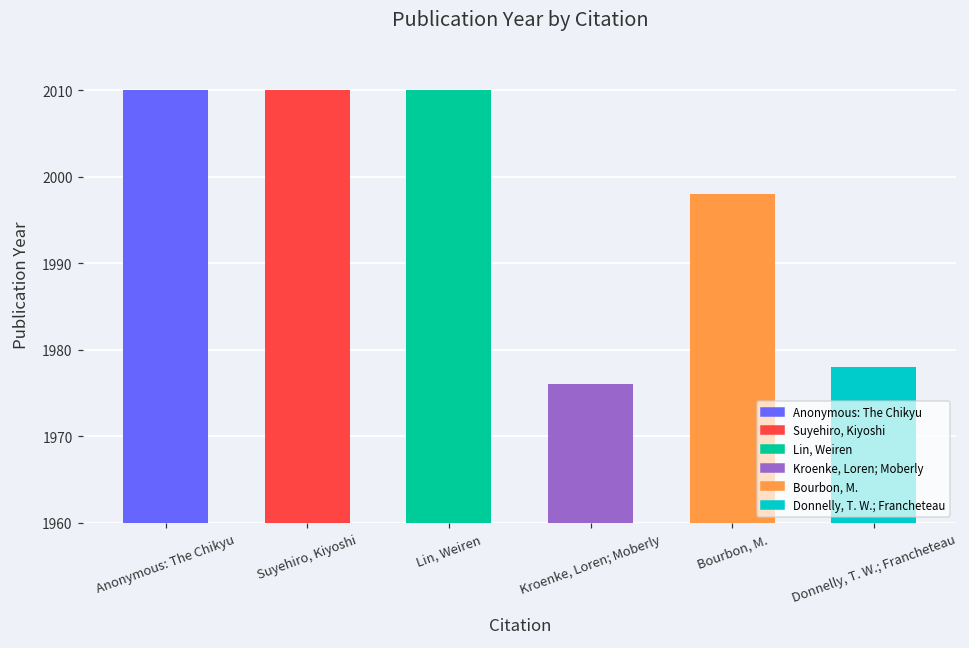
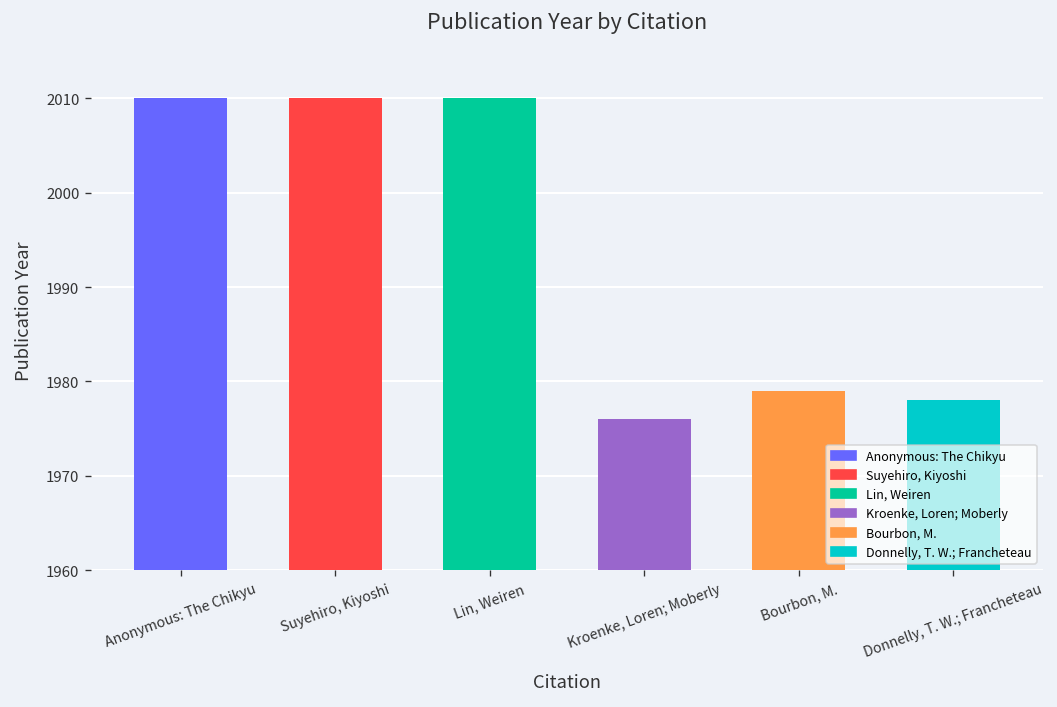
  {
    "Anonymous: The Chikyu": 2010,
    "Suyehiro, Kiyoshi": 2010,
    "Lin, Weiren": 2010,
    "Kroenke, Loren; Moberly": 1976,
-   "Bourbon, M.": 1998,
+   "Bourbon, M.": 1979,
    "Donnelly, T. W.; Francheteau": 1978
  }
